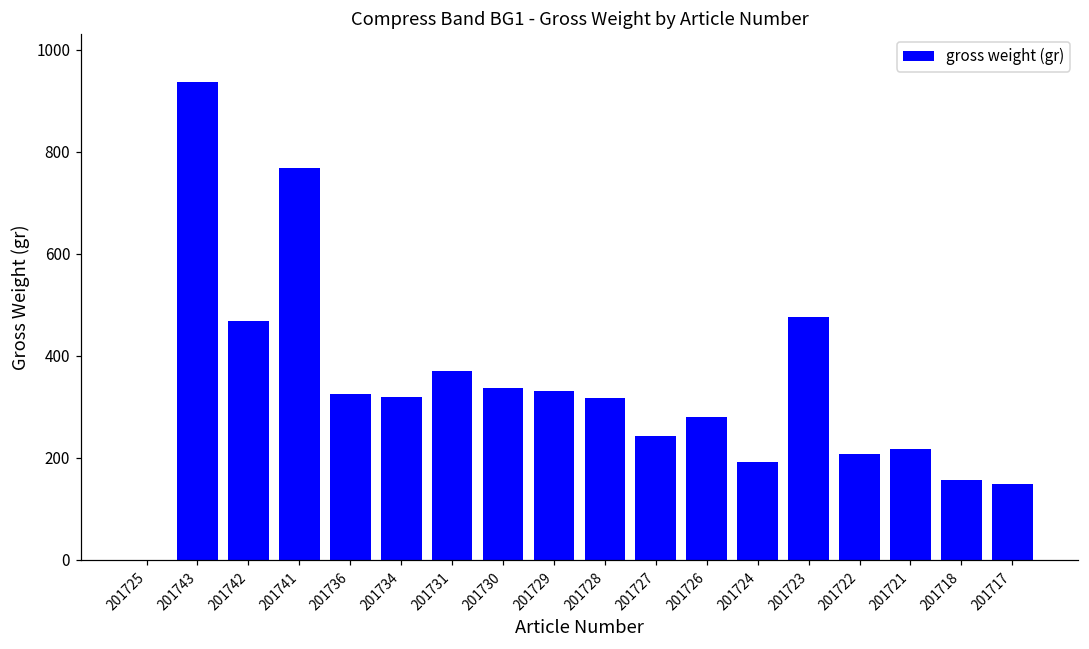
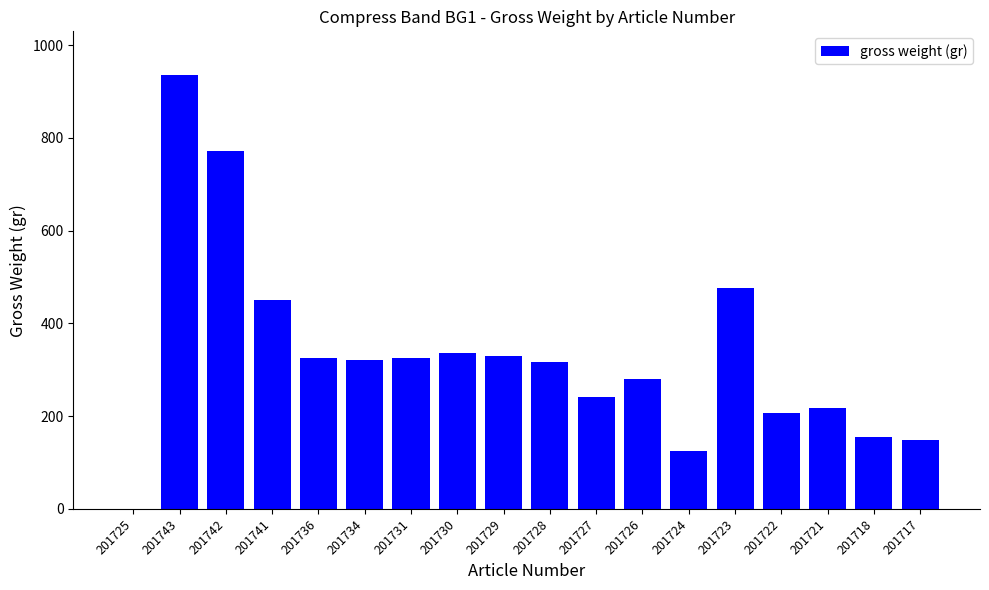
  {
    "201743": 940,
-   "201742": 470,
-   "201741": 770,
+   "201742": 770,
+   "201741": 450,
    "201736": 330,
    "201734": 320,
-   "201731": 370,
+   "201731": 320,
    "201730": 340,
    "201729": 330,
    "201728": 320,
    "201727": 240,
    "201726": 280,
-   "201724": 190,
+   "201724": 120,
    "201723": 480,
    "201722": 210,
    "201721": 220,
    "201718": 160,
    "201717": 150
  }
